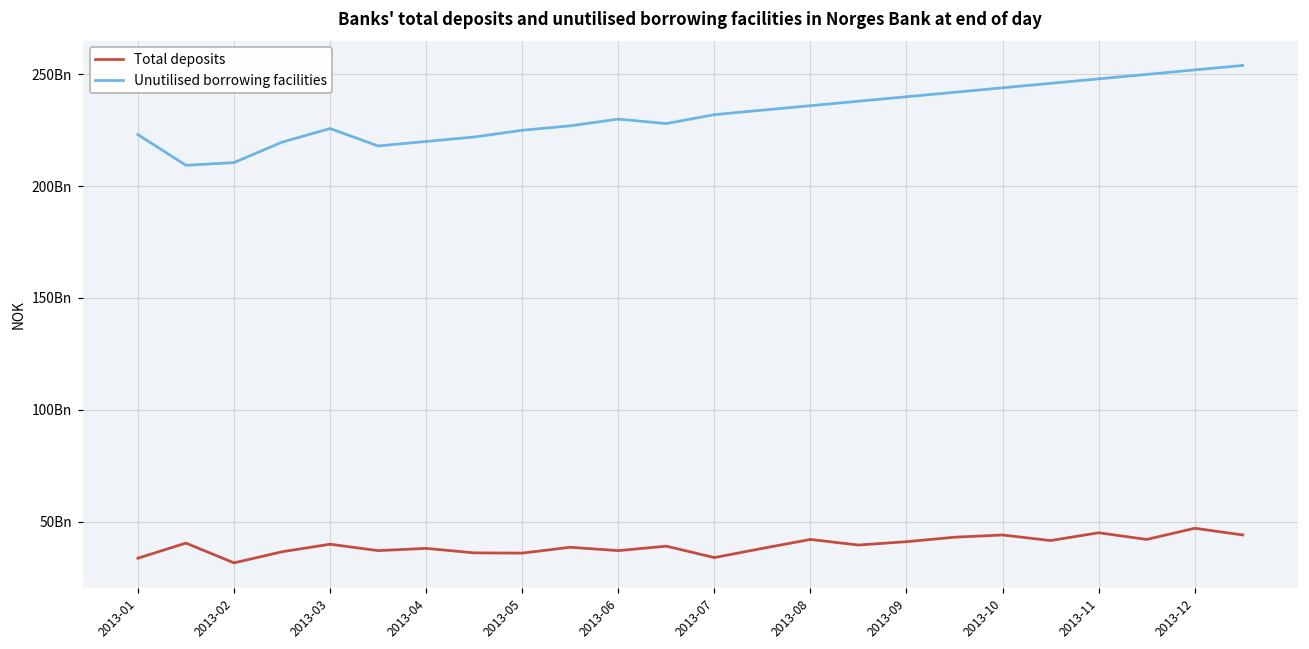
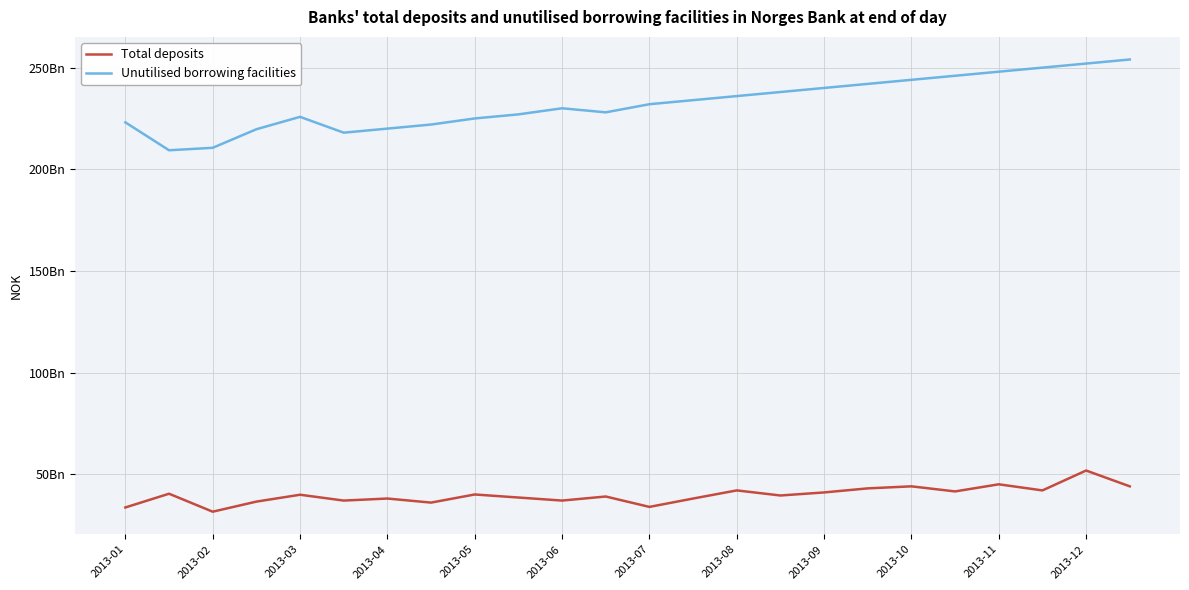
  {
    "Total deposits": {
      "2013-01": "34Bn",
      "2013-02": "32Bn",
      "2013-03": "40Bn",
      "2013-04": "38Bn",
-     "2013-05": "36Bn",
+     "2013-05": "40Bn",
      "2013-06": "37Bn",
      "2013-07": "34Bn",
      "2013-08": "42Bn",
      "2013-09": "41Bn",
      "2013-10": "44Bn",
      "2013-11": "45Bn",
-     "2013-12": "47Bn"
+     "2013-12": "52Bn"
    },
    "Unutilised borrowing facilities": {
      "2013-01": "223Bn",
      "2013-02": "211Bn",
      "2013-03": "226Bn",
      "2013-04": "220Bn",
      "2013-05": "225Bn",
      "2013-06": "230Bn",
      "2013-07": "232Bn",
      "2013-08": "236Bn",
      "2013-09": "240Bn",
      "2013-10": "244Bn",
      "2013-11": "248Bn",
      "2013-12": "252Bn"
    }
  }
